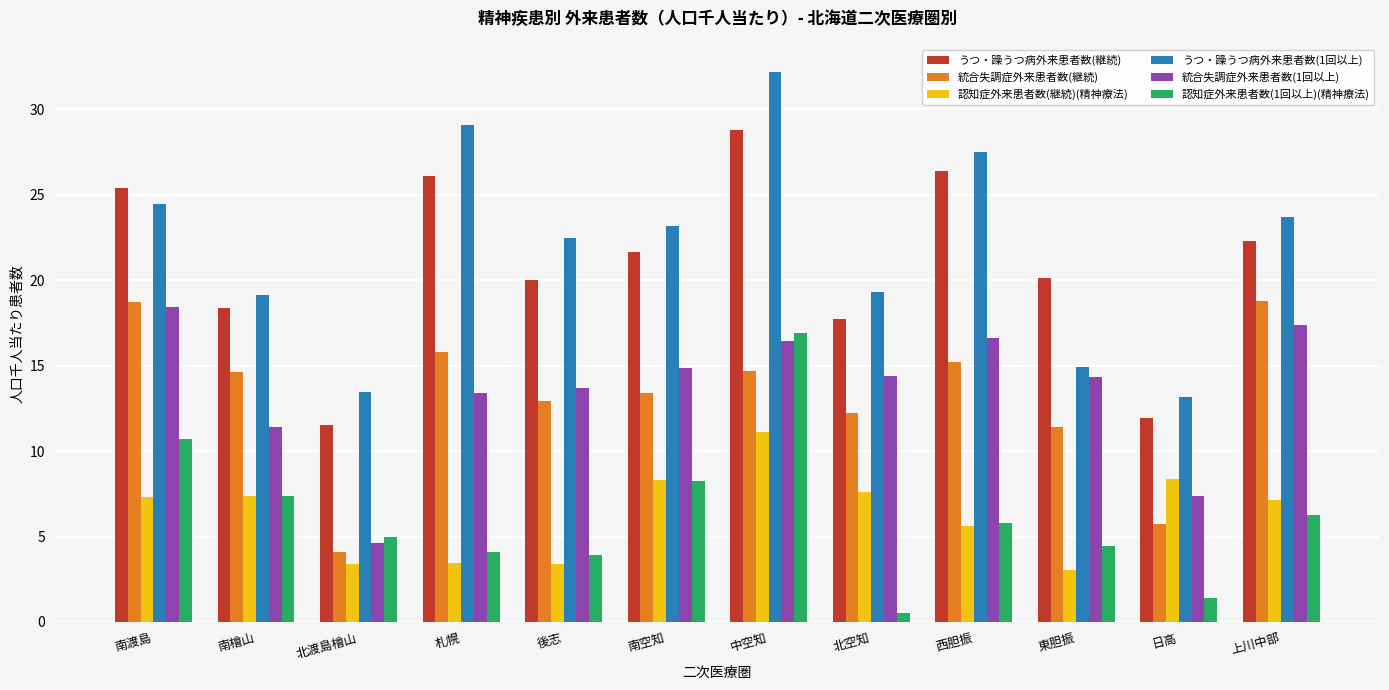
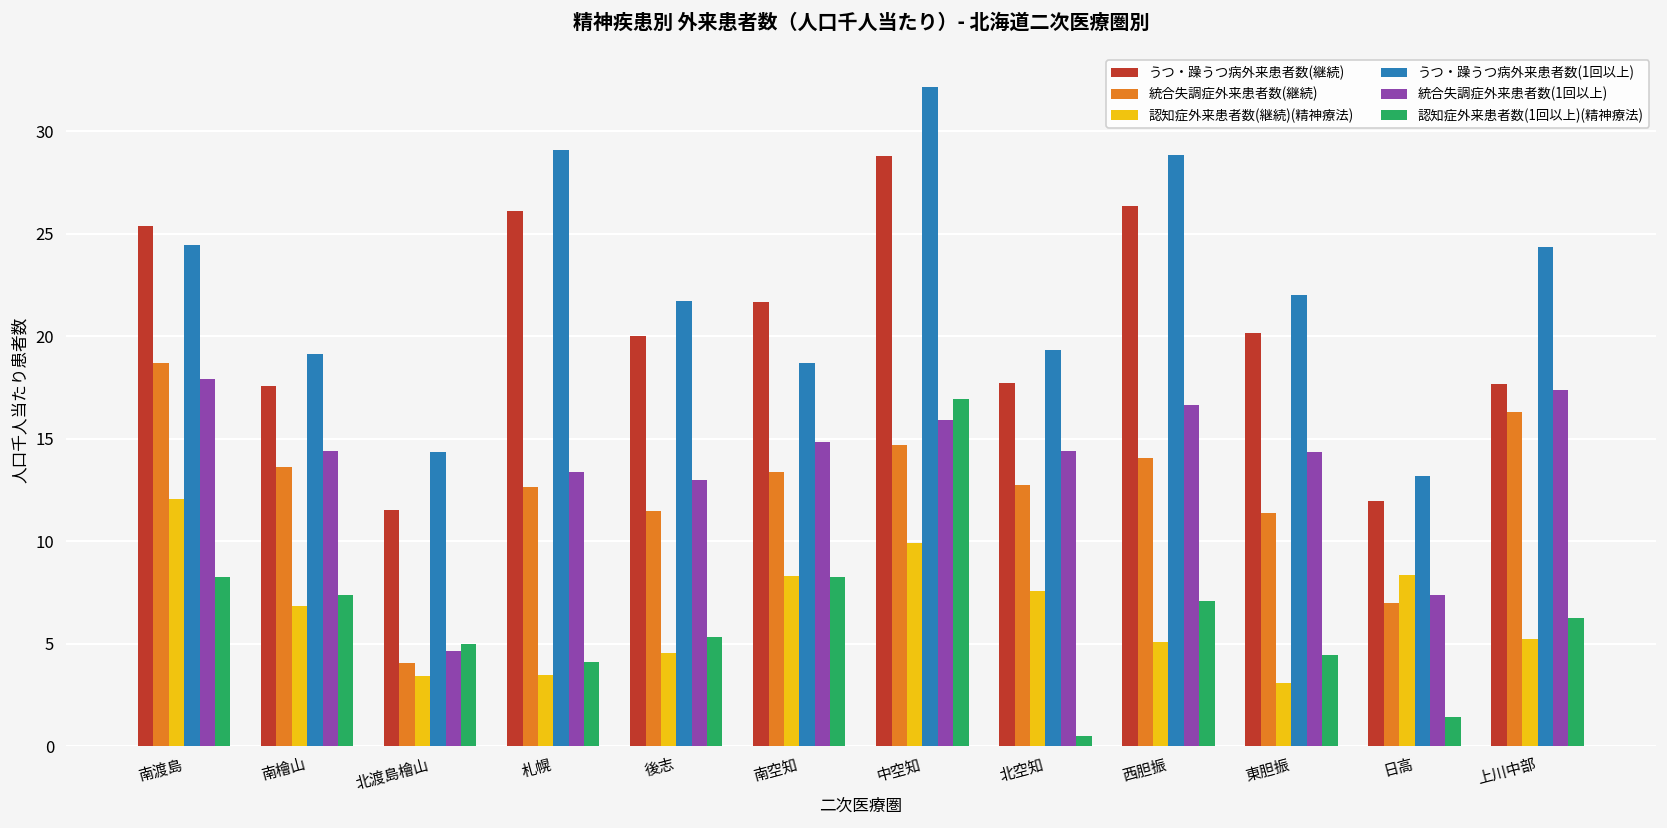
  {
    "うつ・躁うつ病外来患者数(継続)": {
      "南渡島": 25.4,
-     "南檜山": 18.4,
+     "南檜山": 17.6,
      "北渡島檜山": 11.5,
      "札幌": 26.1,
      "後志": 20.0,
      "南空知": 21.7,
      "中空知": 28.8,
      "北空知": 17.7,
      "西胆振": 26.4,
      "東胆振": 20.1,
      "日高": 12.0,
-     "上川中部": 22.3
+     "上川中部": 17.7
    },
    "統合失調症外来患者数(継続)": {
      "南渡島": 18.7,
-     "南檜山": 14.6,
+     "南檜山": 13.6,
      "北渡島檜山": 4.1,
-     "札幌": 15.8,
-     "後志": 13.0,
+     "札幌": 12.6,
+     "後志": 11.5,
      "南空知": 13.4,
      "中空知": 14.7,
-     "北空知": 12.2,
-     "西胆振": 15.2,
+     "北空知": 12.8,
+     "西胆振": 14.1,
      "東胆振": 11.4,
-     "日高": 5.8,
-     "上川中部": 18.8
+     "日高": 7.0,
+     "上川中部": 16.3
    },
    "認知症外来患者数(継続)(精神療法)": {
-     "南渡島": 7.3,
-     "南檜山": 7.4,
+     "南渡島": 12.1,
+     "南檜山": 6.9,
      "北渡島檜山": 3.4,
      "札幌": 3.5,
-     "後志": 3.4,
+     "後志": 4.6,
      "南空知": 8.3,
-     "中空知": 11.1,
+     "中空知": 9.9,
      "北空知": 7.6,
-     "西胆振": 5.6,
+     "西胆振": 5.1,
      "東胆振": 3.1,
      "日高": 8.3,
-     "上川中部": 7.2
+     "上川中部": 5.3
    },
    "うつ・躁うつ病外来患者数(1回以上)": {
      "南渡島": 24.5,
      "南檜山": 19.1,
-     "北渡島檜山": 13.4,
+     "北渡島檜山": 14.4,
      "札幌": 29.1,
-     "後志": 22.4,
-     "南空知": 23.1,
+     "後志": 21.7,
+     "南空知": 18.7,
      "中空知": 32.2,
      "北空知": 19.3,
-     "西胆振": 27.5,
-     "東胆振": 14.9,
+     "西胆振": 28.9,
+     "東胆振": 22.0,
      "日高": 13.2,
-     "上川中部": 23.7
+     "上川中部": 24.4
    },
    "統合失調症外来患者数(1回以上)": {
-     "南渡島": 18.4,
-     "南檜山": 11.4,
+     "南渡島": 17.9,
+     "南檜山": 14.4,
      "北渡島檜山": 4.6,
      "札幌": 13.4,
-     "後志": 13.7,
+     "後志": 13.0,
      "南空知": 14.9,
-     "中空知": 16.5,
+     "中空知": 15.9,
      "北空知": 14.4,
      "西胆振": 16.6,
      "東胆振": 14.3,
      "日高": 7.4,
      "上川中部": 17.4
    },
    "認知症外来患者数(1回以上)(精神療法)": {
-     "南渡島": 10.7,
+     "南渡島": 8.2,
      "南檜山": 7.4,
      "北渡島檜山": 5.0,
      "札幌": 4.1,
-     "後志": 3.9,
+     "後志": 5.3,
      "南空知": 8.2,
      "中空知": 16.9,
      "北空知": 0.5,
-     "西胆振": 5.8,
+     "西胆振": 7.1,
      "東胆振": 4.5,
      "日高": 1.4,
      "上川中部": 6.3
    }
  }
